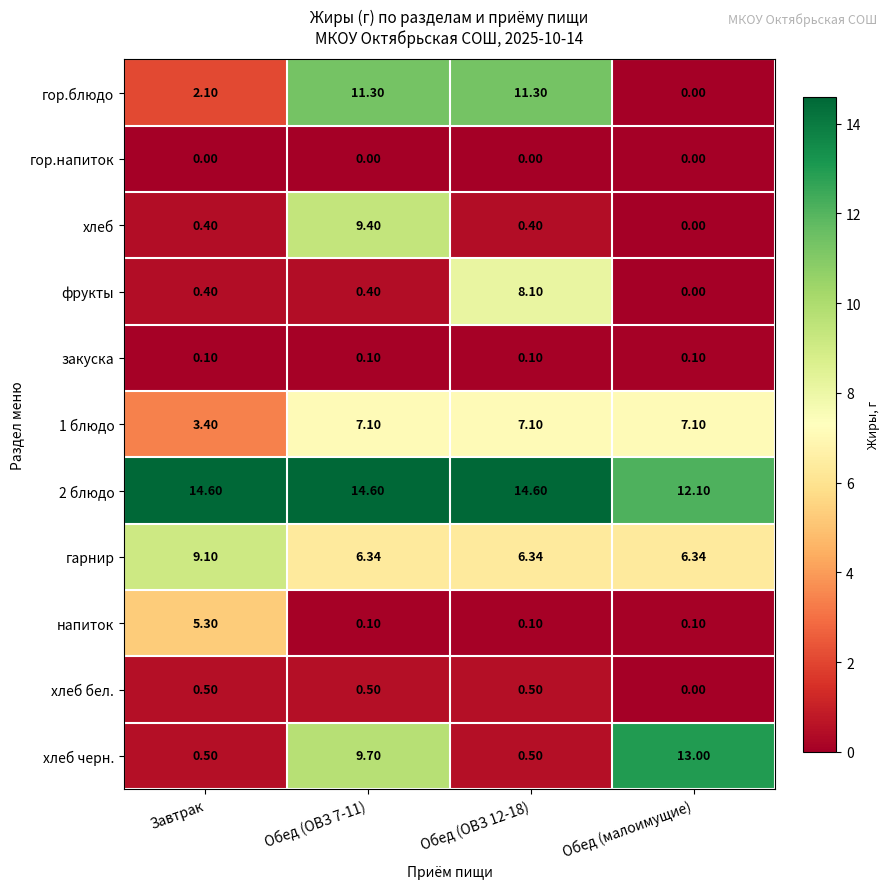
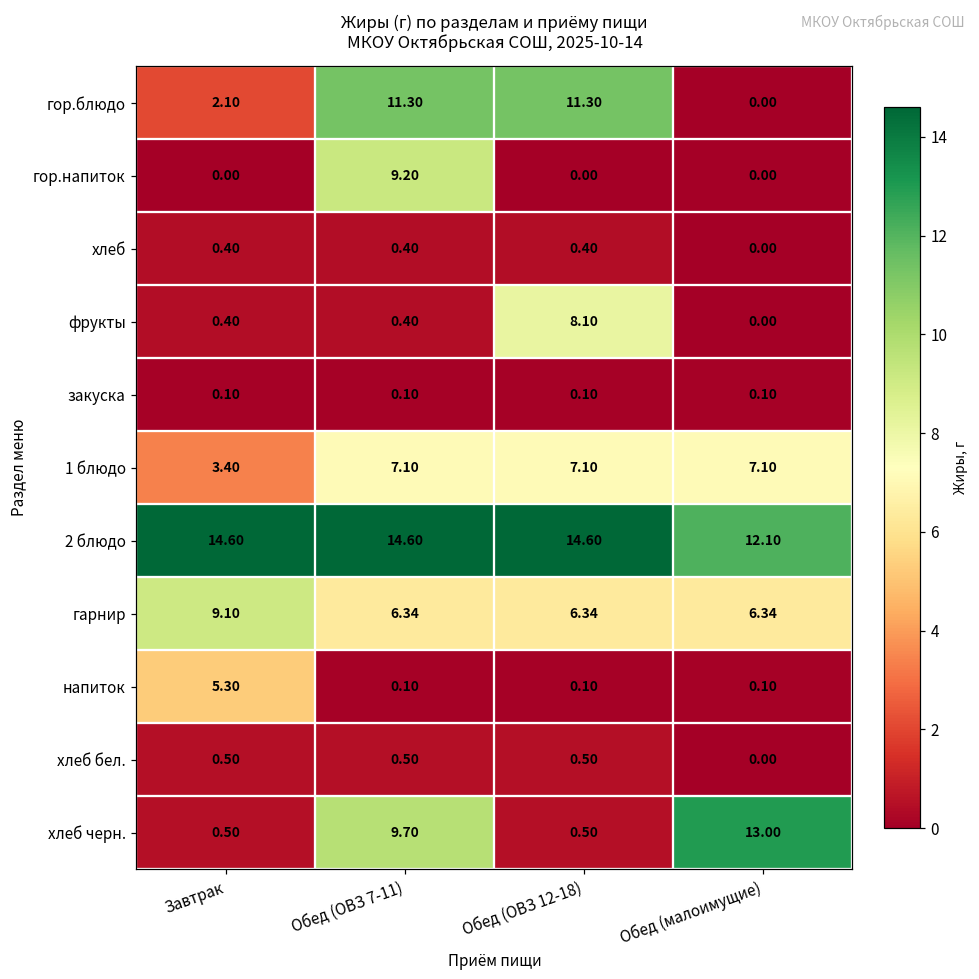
  {
    "гор.блюдо": {
      "Завтрак": 2.10,
      "Обед (ОВЗ 7-11)": 11.30,
      "Обед (ОВЗ 12-18)": 11.30,
      "Обед (малоимущие)": 0.00
    },
    "гор.напиток": {
      "Завтрак": 0.00,
-     "Обед (ОВЗ 7-11)": 0.00,
+     "Обед (ОВЗ 7-11)": 9.20,
      "Обед (ОВЗ 12-18)": 0.00,
      "Обед (малоимущие)": 0.00
    },
    "хлеб": {
      "Завтрак": 0.40,
-     "Обед (ОВЗ 7-11)": 9.40,
+     "Обед (ОВЗ 7-11)": 0.40,
      "Обед (ОВЗ 12-18)": 0.40,
      "Обед (малоимущие)": 0.00
    },
    "фрукты": {
      "Завтрак": 0.40,
      "Обед (ОВЗ 7-11)": 0.40,
      "Обед (ОВЗ 12-18)": 8.10,
      "Обед (малоимущие)": 0.00
    },
    "закуска": {
      "Завтрак": 0.10,
      "Обед (ОВЗ 7-11)": 0.10,
      "Обед (ОВЗ 12-18)": 0.10,
      "Обед (малоимущие)": 0.10
    },
    "1 блюдо": {
      "Завтрак": 3.40,
      "Обед (ОВЗ 7-11)": 7.10,
      "Обед (ОВЗ 12-18)": 7.10,
      "Обед (малоимущие)": 7.10
    },
    "2 блюдо": {
      "Завтрак": 14.60,
      "Обед (ОВЗ 7-11)": 14.60,
      "Обед (ОВЗ 12-18)": 14.60,
      "Обед (малоимущие)": 12.10
    },
    "гарнир": {
      "Завтрак": 9.10,
      "Обед (ОВЗ 7-11)": 6.34,
      "Обед (ОВЗ 12-18)": 6.34,
      "Обед (малоимущие)": 6.34
    },
    "напиток": {
      "Завтрак": 5.30,
      "Обед (ОВЗ 7-11)": 0.10,
      "Обед (ОВЗ 12-18)": 0.10,
      "Обед (малоимущие)": 0.10
    },
    "хлеб бел.": {
      "Завтрак": 0.50,
      "Обед (ОВЗ 7-11)": 0.50,
      "Обед (ОВЗ 12-18)": 0.50,
      "Обед (малоимущие)": 0.00
    },
    "хлеб черн.": {
      "Завтрак": 0.50,
      "Обед (ОВЗ 7-11)": 9.70,
      "Обед (ОВЗ 12-18)": 0.50,
      "Обед (малоимущие)": 13.00
    }
  }
